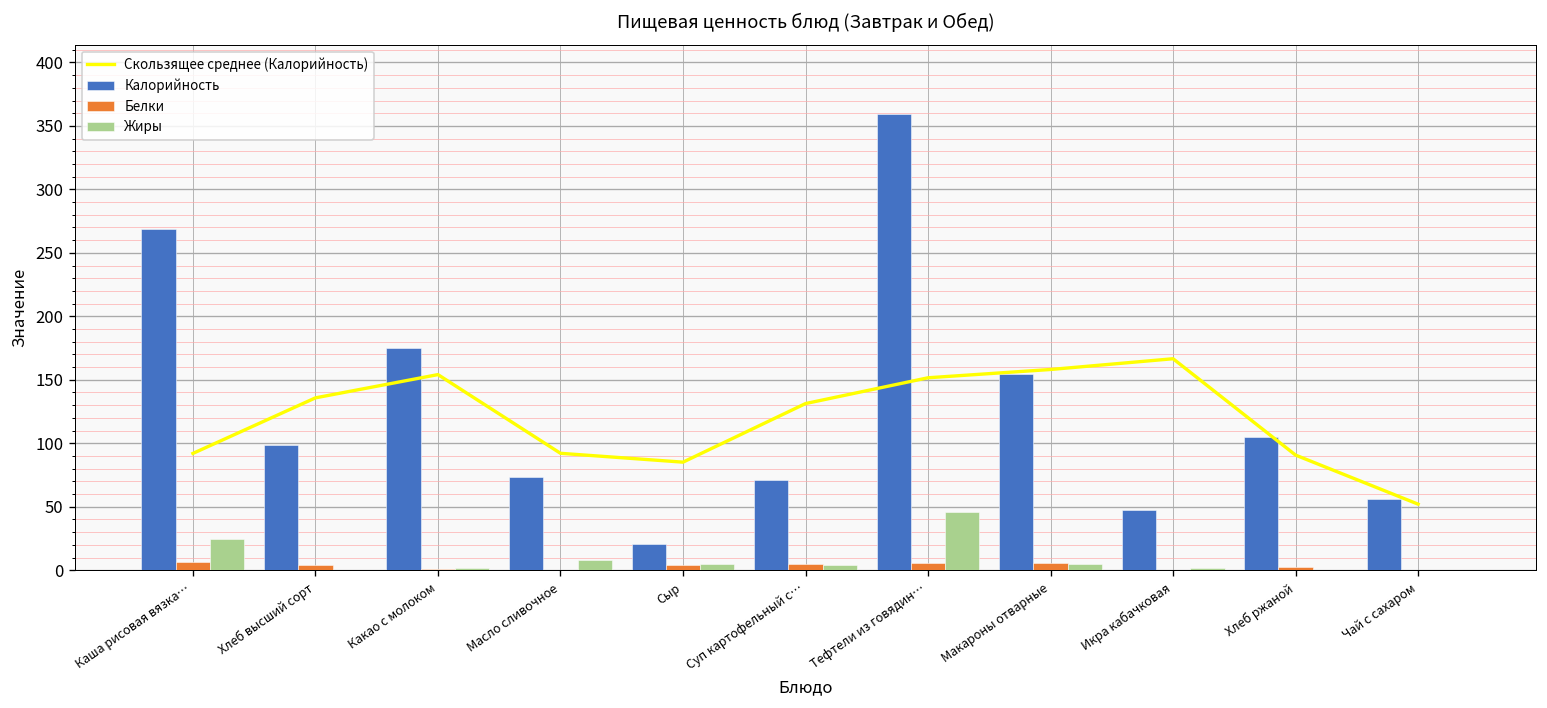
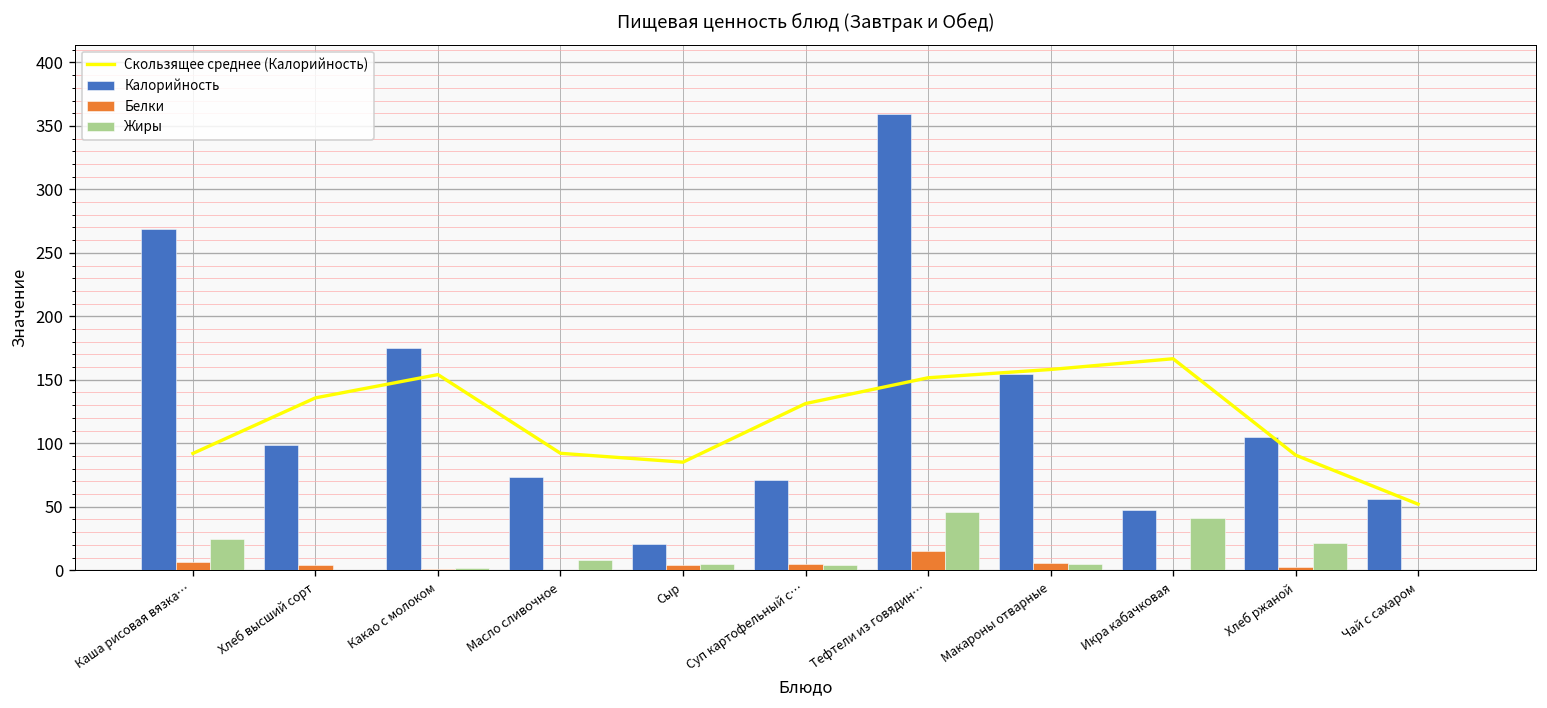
  {
    "Калорийность": {
      "Каша рисовая вязка…": 269,
      "Хлеб высший сорт": 99,
      "Какао с молоком": 175,
      "Масло сливочное": 73,
      "Сыр": 21,
      "Суп картофельный с…": 71,
      "Тефтели из говядин…": 360,
      "Макароны отварные": 155,
      "Икра кабачковая": 47,
      "Хлеб ржаной": 105,
      "Чай с сахаром": 56
    },
    "Скользящее среднее (Калорийность)": {
      "Каша рисовая вязка…": 92,
      "Хлеб высший сорт": 136,
      "Какао с молоком": 154,
      "Масло сливочное": 92,
      "Сыр": 85,
      "Суп картофельный с…": 131,
      "Тефтели из говядин…": 152,
      "Макароны отварные": 158,
      "Икра кабачковая": 167,
      "Хлеб ржаной": 91,
      "Чай с сахаром": 52
    },
    "Белки": {
      "Каша рисовая вязка…": 6,
      "Хлеб высший сорт": 4,
      "Сыр": 4,
      "Суп картофельный с…": 5,
-     "Тефтели из говядин…": 5,
+     "Тефтели из говядин…": 16,
      "Макароны отварные": 6,
      "Хлеб ржаной": 2,
      "Чай с сахаром": 0
    },
    "Жиры": {
      "Каша рисовая вязка…": 24,
      "Масло сливочное": 8,
      "Сыр": 5,
      "Суп картофельный с…": 4,
      "Тефтели из говядин…": 46,
      "Макароны отварные": 5,
-     "Икра кабачковая": 2,
-     "Хлеб ржаной": 1,
+     "Икра кабачковая": 42,
+     "Хлеб ржаной": 21,
      "Чай с сахаром": 0
    }
  }
